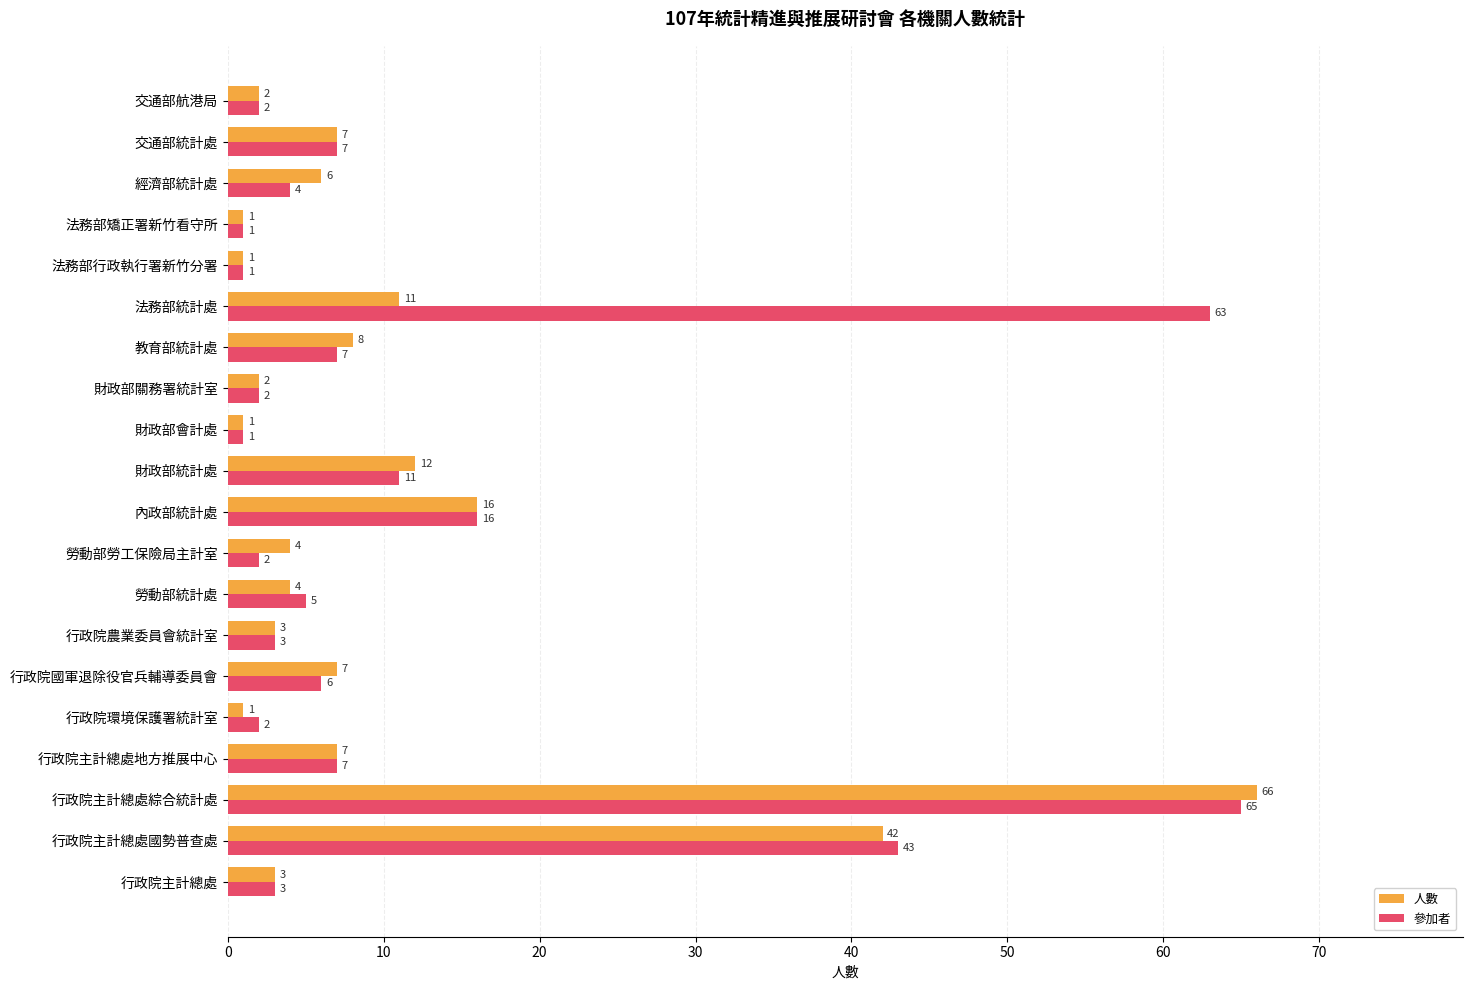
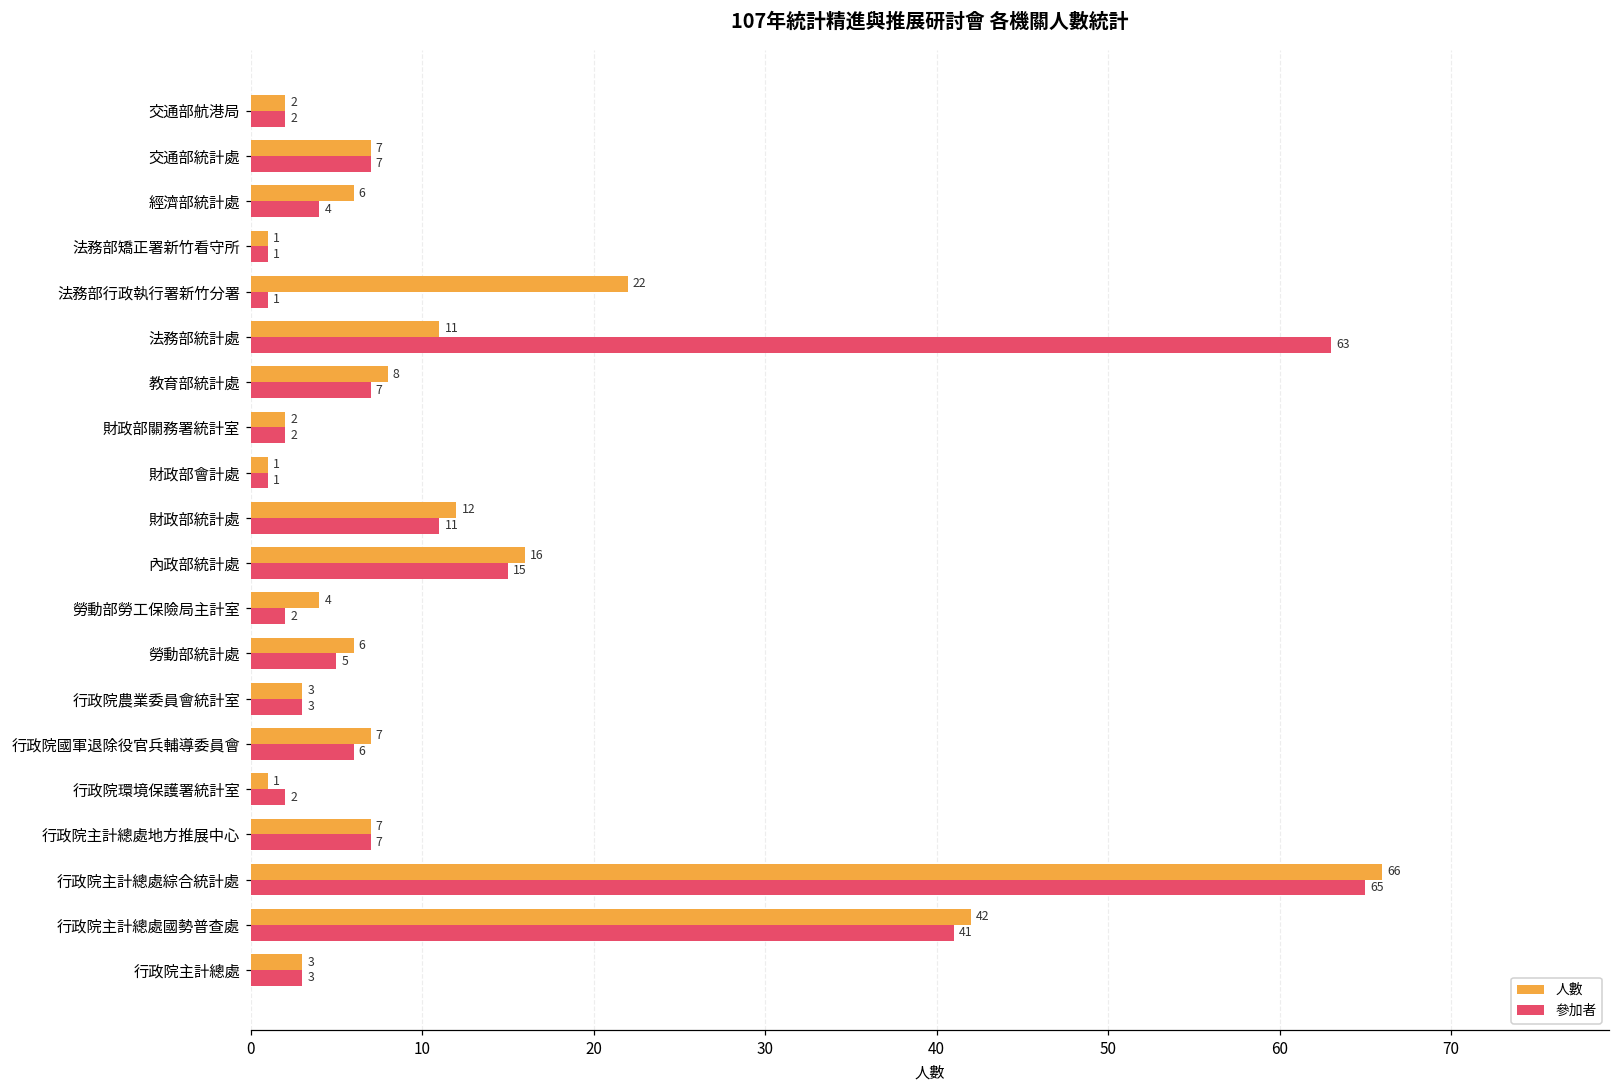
  {
    "人數": {
      "交通部航港局": 2,
      "交通部統計處": 7,
      "經濟部統計處": 6,
      "法務部矯正署新竹看守所": 1,
-     "法務部行政執行署新竹分署": 1,
+     "法務部行政執行署新竹分署": 22,
      "法務部統計處": 11,
      "教育部統計處": 8,
      "財政部關務署統計室": 2,
      "財政部會計處": 1,
      "財政部統計處": 12,
      "內政部統計處": 16,
      "勞動部勞工保險局主計室": 4,
-     "勞動部統計處": 4,
+     "勞動部統計處": 6,
      "行政院農業委員會統計室": 3,
      "行政院國軍退除役官兵輔導委員會": 7,
      "行政院環境保護署統計室": 1,
      "行政院主計總處地方推展中心": 7,
      "行政院主計總處綜合統計處": 66,
      "行政院主計總處國勢普查處": 42,
      "行政院主計總處": 3
    },
    "參加者": {
      "交通部航港局": 2,
      "交通部統計處": 7,
      "經濟部統計處": 4,
      "法務部矯正署新竹看守所": 1,
      "法務部行政執行署新竹分署": 1,
      "法務部統計處": 63,
      "教育部統計處": 7,
      "財政部關務署統計室": 2,
      "財政部會計處": 1,
      "財政部統計處": 11,
-     "內政部統計處": 16,
+     "內政部統計處": 15,
      "勞動部勞工保險局主計室": 2,
      "勞動部統計處": 5,
      "行政院農業委員會統計室": 3,
      "行政院國軍退除役官兵輔導委員會": 6,
      "行政院環境保護署統計室": 2,
      "行政院主計總處地方推展中心": 7,
      "行政院主計總處綜合統計處": 65,
-     "行政院主計總處國勢普查處": 43,
+     "行政院主計總處國勢普查處": 41,
      "行政院主計總處": 3
    }
  }
